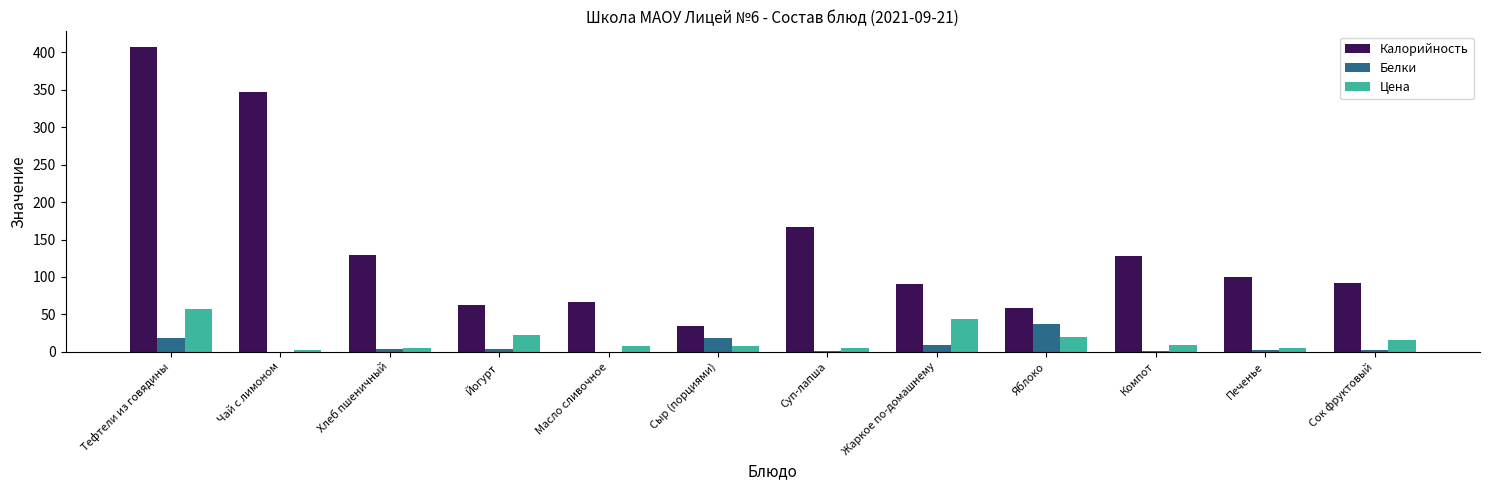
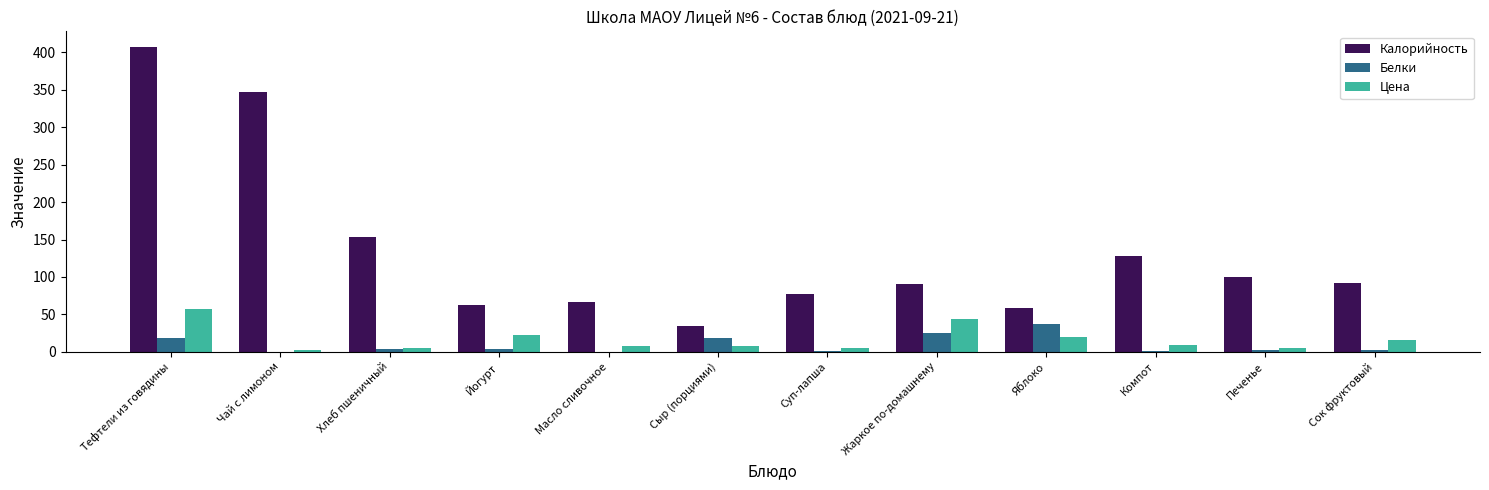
  {
    "Калорийность": {
      "Тефтели из говядины": 410,
      "Чай с лимоном": 350,
-     "Хлеб пшеничный": 130,
+     "Хлеб пшеничный": 150,
      "Йогурт": 60,
      "Масло сливочное": 70,
      "Сыр (порциями)": 40,
-     "Суп-лапша": 170,
+     "Суп-лапша": 80,
      "Жаркое по-домашнему": 90,
      "Яблоко": 60,
      "Компот": 130,
      "Печенье": 100,
      "Сок фруктовый": 90
    },
    "Белки": {
      "Тефтели из говядины": 20,
      "Хлеб пшеничный": 0,
      "Сыр (порциями)": 20,
-     "Жаркое по-домашнему": 10,
+     "Жаркое по-домашнему": 20,
      "Яблоко": 40
    },
    "Цена": {
      "Тефтели из говядины": 60,
      "Хлеб пшеничный": 10,
      "Йогурт": 20,
      "Масло сливочное": 10,
      "Сыр (порциями)": 10,
      "Суп-лапша": 0,
      "Жаркое по-домашнему": 40,
      "Яблоко": 20,
      "Компот": 10,
      "Печенье": 0,
      "Сок фруктовый": 20
    }
  }
